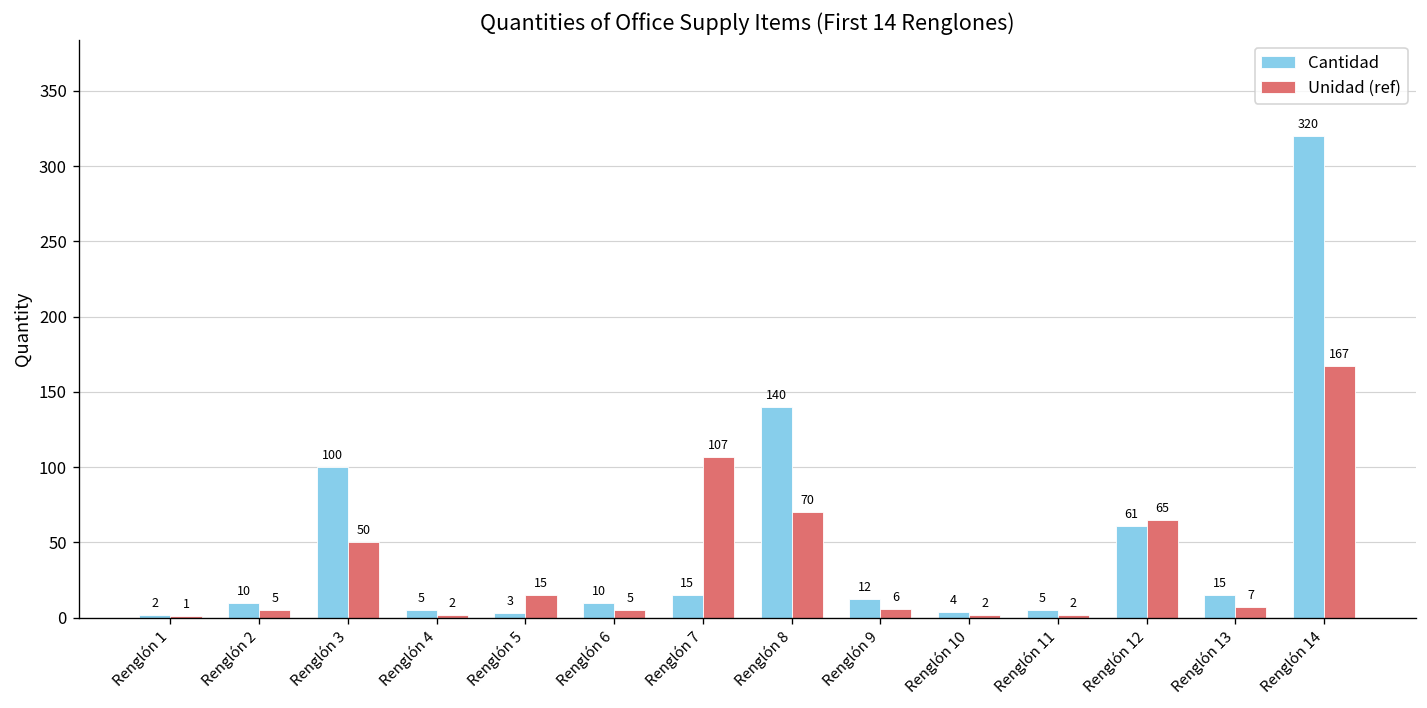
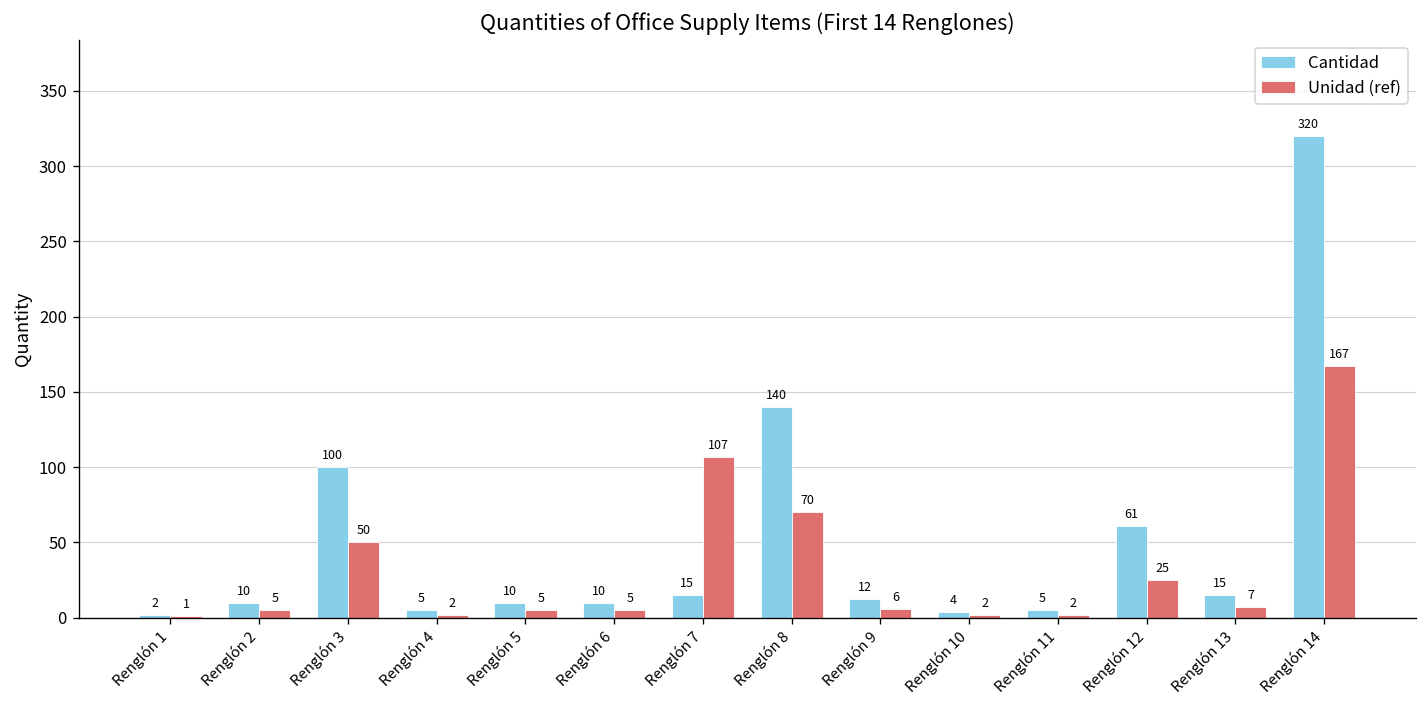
  {
    "Cantidad": {
      "Renglón 1": 2,
      "Renglón 2": 10,
      "Renglón 3": 100,
      "Renglón 4": 5,
-     "Renglón 5": 3,
+     "Renglón 5": 10,
      "Renglón 6": 10,
      "Renglón 7": 15,
      "Renglón 8": 140,
      "Renglón 9": 12,
      "Renglón 10": 4,
      "Renglón 11": 5,
      "Renglón 12": 61,
      "Renglón 13": 15,
      "Renglón 14": 320
    },
    "Unidad (ref)": {
      "Renglón 1": 1,
      "Renglón 2": 5,
      "Renglón 3": 50,
      "Renglón 4": 2,
-     "Renglón 5": 15,
+     "Renglón 5": 5,
      "Renglón 6": 5,
      "Renglón 7": 107,
      "Renglón 8": 70,
      "Renglón 9": 6,
      "Renglón 10": 2,
      "Renglón 11": 2,
-     "Renglón 12": 65,
+     "Renglón 12": 25,
      "Renglón 13": 7,
      "Renglón 14": 167
    }
  }
